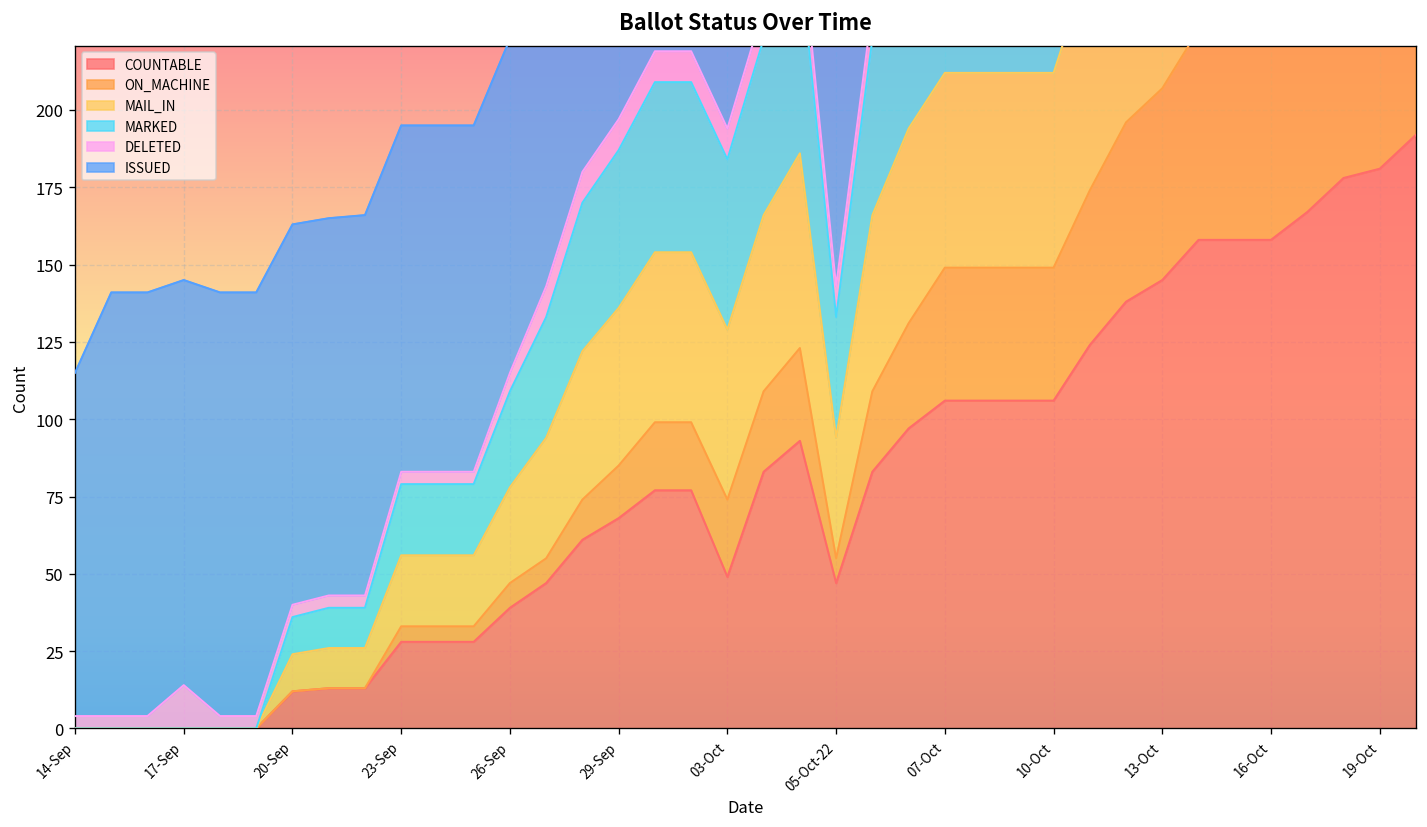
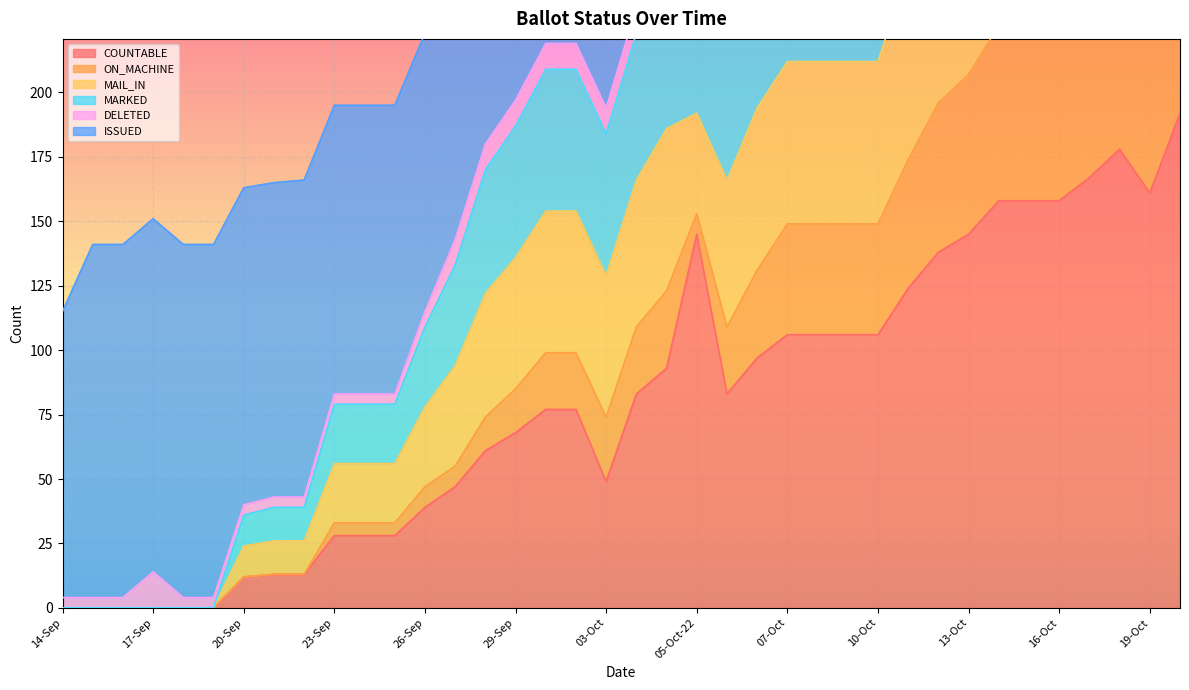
  {
    "COUNTABLE": {
      "23-Sep": 28,
      "26-Sep": 39,
      "29-Sep": 68,
      "03-Oct": 49,
-     "05-Oct-22": 47,
+     "05-Oct-22": 145,
      "07-Oct": 106,
      "10-Oct": 106,
      "13-Oct": 145,
      "16-Oct": 158,
-     "19-Oct": 181
+     "19-Oct": 161
    },
    "MARKED": {
      "20-Sep": 12,
      "23-Sep": 23,
      "26-Sep": 31,
      "29-Sep": 51,
      "03-Oct": 55
    },
    "DELETED": {
      "14-Sep": 4,
      "17-Sep": 14,
      "20-Sep": 4,
      "23-Sep": 4,
      "26-Sep": 6,
      "29-Sep": 10,
      "03-Oct": 10
    },
    "ISSUED": {
      "14-Sep": 111,
-     "17-Sep": 131,
+     "17-Sep": 137,
      "20-Sep": 123,
      "23-Sep": 112
    }
  }
